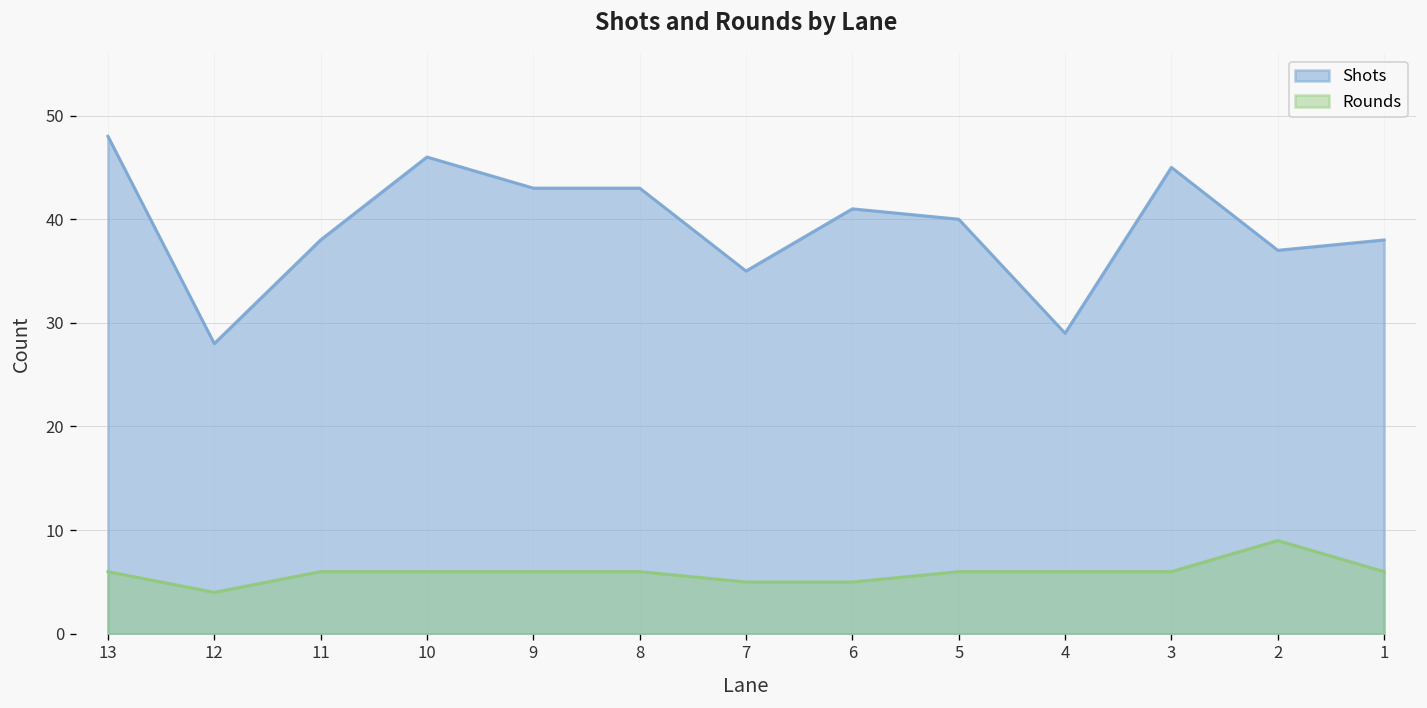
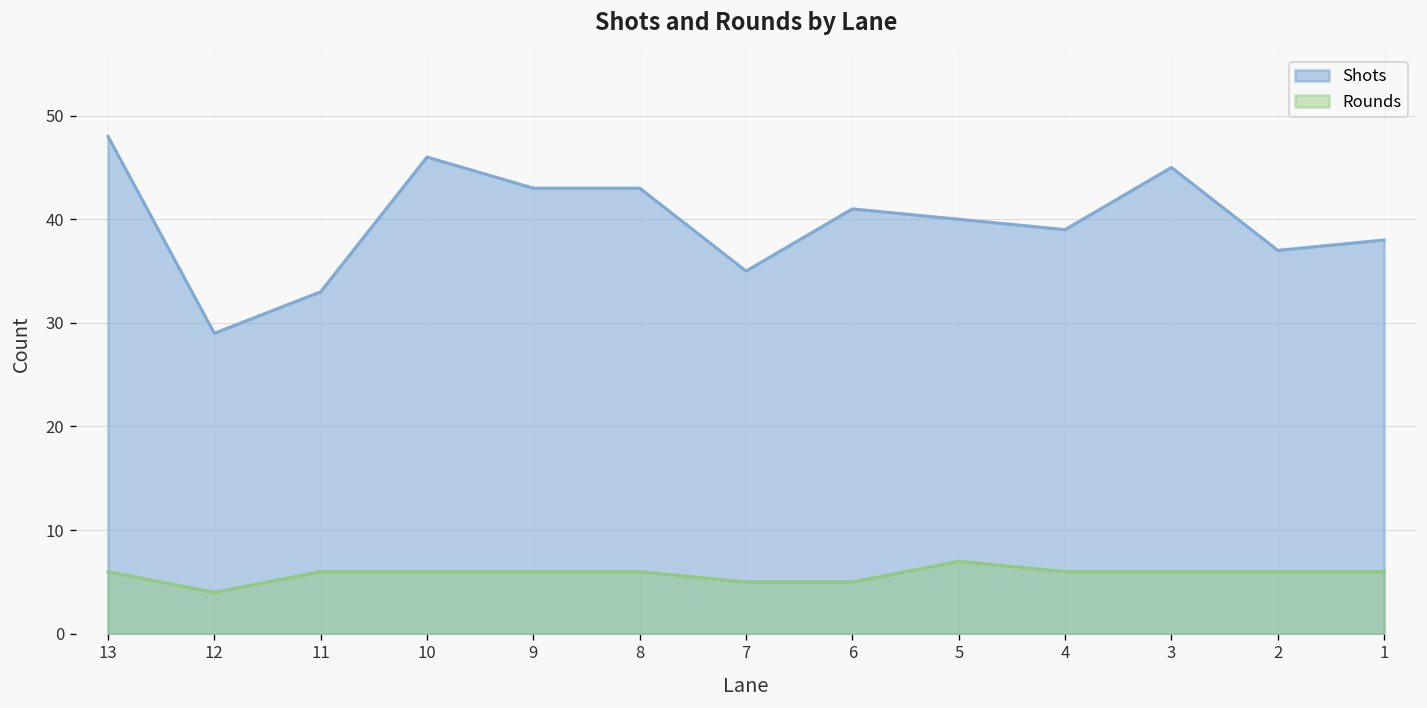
  {
    "Shots": {
      "13": 48,
-     "12": 28,
-     "11": 38,
+     "12": 29,
+     "11": 33,
      "10": 46,
      "9": 43,
      "8": 43,
      "7": 35,
      "6": 41,
      "5": 40,
-     "4": 29,
+     "4": 39,
      "3": 45,
      "2": 37,
      "1": 38
    },
    "Rounds": {
      "13": 6,
      "12": 4,
      "11": 6,
      "10": 6,
      "9": 6,
      "8": 6,
      "7": 5,
      "6": 5,
-     "5": 6,
+     "5": 7,
      "4": 6,
      "3": 6,
-     "2": 9,
+     "2": 6,
      "1": 6
    }
  }
